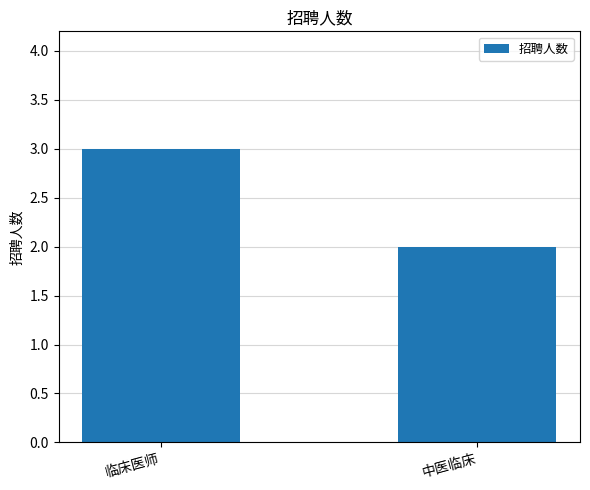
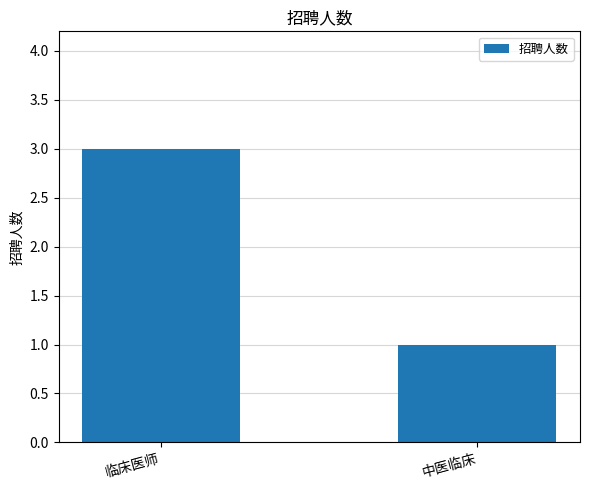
  {
    "临床医师": 3,
-   "中医临床": 2
+   "中医临床": 1
  }
